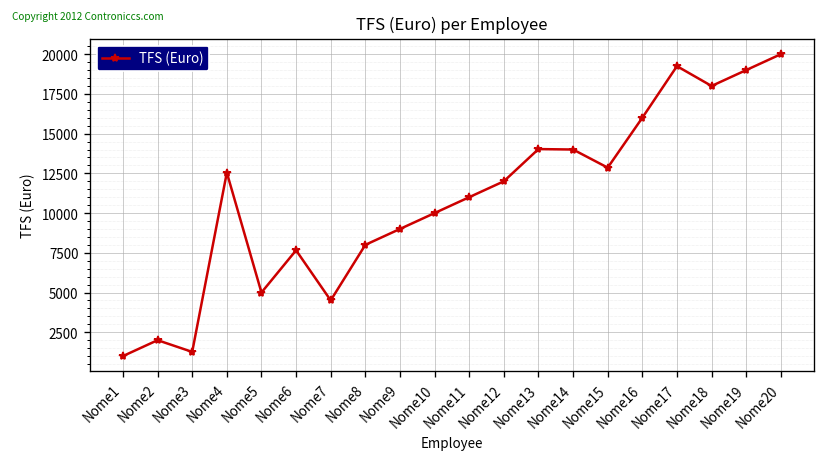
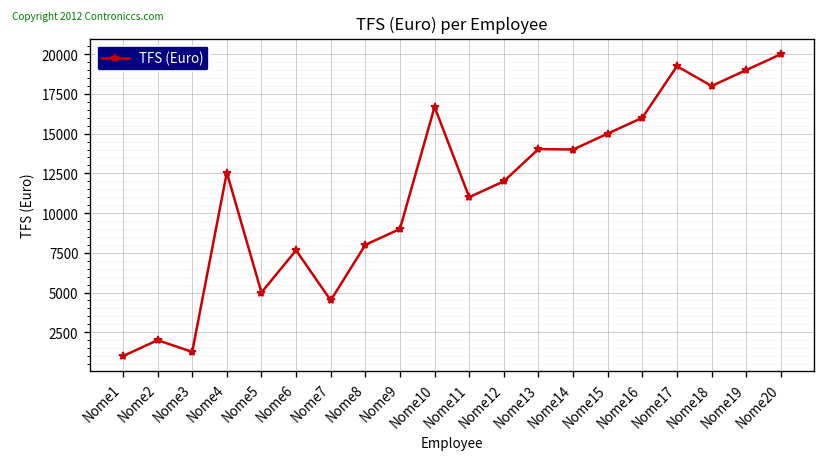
  {
    "Nome1": 1000,
    "Nome2": 2000,
    "Nome3": 1300,
    "Nome4": 12500,
    "Nome5": 5000,
    "Nome6": 7700,
    "Nome7": 4500,
    "Nome8": 8000,
    "Nome9": 9000,
-   "Nome10": 10000,
+   "Nome10": 16700,
    "Nome11": 11000,
    "Nome12": 12000,
    "Nome13": 14000,
    "Nome14": 14000,
-   "Nome15": 12900,
+   "Nome15": 15000,
    "Nome16": 16000,
    "Nome17": 19200,
    "Nome18": 18000,
    "Nome19": 19000,
    "Nome20": 20000
  }
